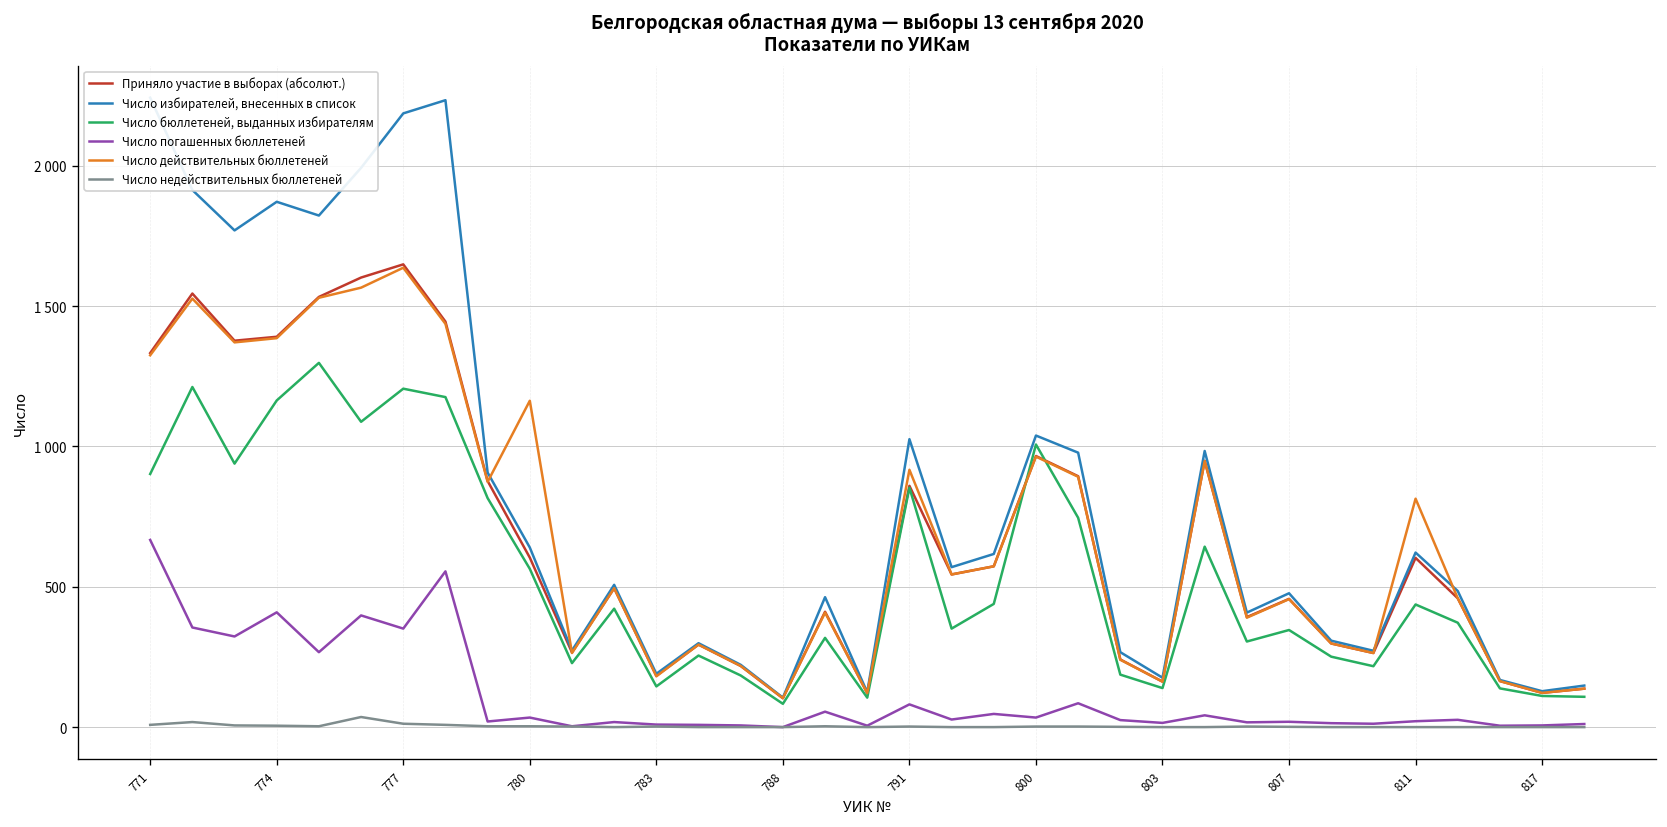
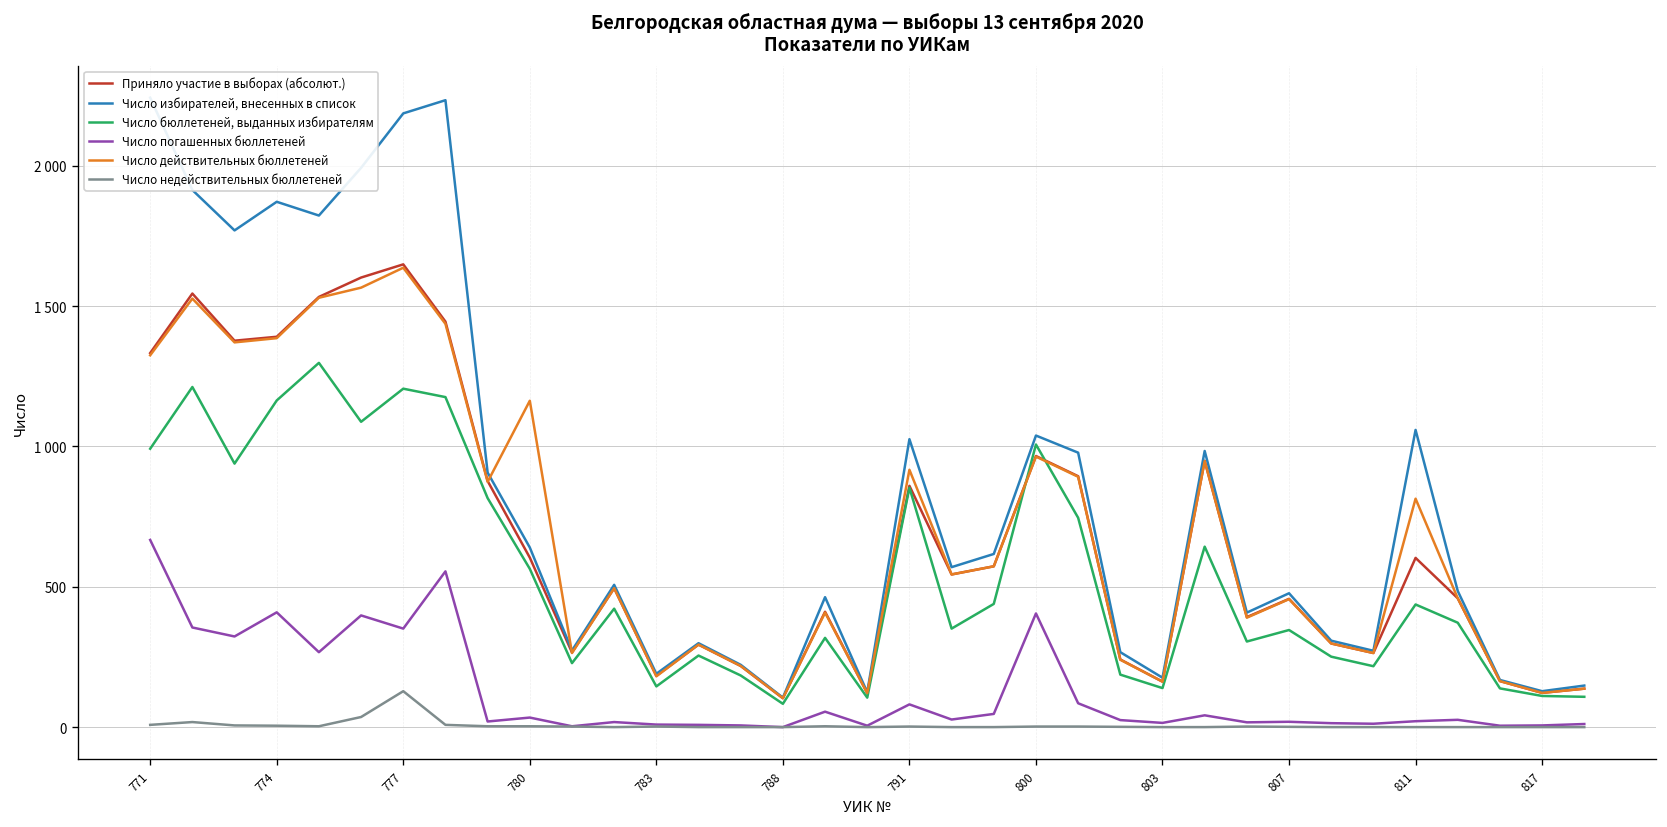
  {
    "Приняло участие в выборах (абсолют.)": {
      "777": 1650,
      "780": 600,
      "811": 600
    },
    "Число избирателей, внесенных в список": {
      "774": 1870,
      "777": 2190,
      "780": 640,
      "791": 1030,
      "800": 1040,
      "803": 180,
      "807": 480,
-     "811": 620
+     "811": 1060
    },
    "Число бюллетеней, выданных избирателям": {
-     "771": 900,
+     "771": 990,
      "774": 1160,
      "777": 1210,
      "780": 560,
      "783": 150,
      "788": 80,
      "800": 1010,
      "803": 140,
      "807": 350,
      "811": 440,
      "817": 110
    },
    "Число погашенных бюллетеней": {
      "771": 670,
      "774": 410,
      "777": 350,
      "780": 30,
      "791": 80,
-     "800": 30,
+     "800": 410,
      "803": 20,
      "807": 20,
      "811": 20
    },
    "Число действительных бюллетеней": {
      "777": 1640,
      "780": 1160,
      "791": 920,
      "811": 810
    },
    "Число недействительных бюллетеней": {
      "771": 10,
      "774": 10,
-     "777": 10,
+     "777": 130,
      "780": 0,
      "791": 0,
      "800": 0,
      "803": 0,
      "807": 0,
      "811": 0
    }
  }
